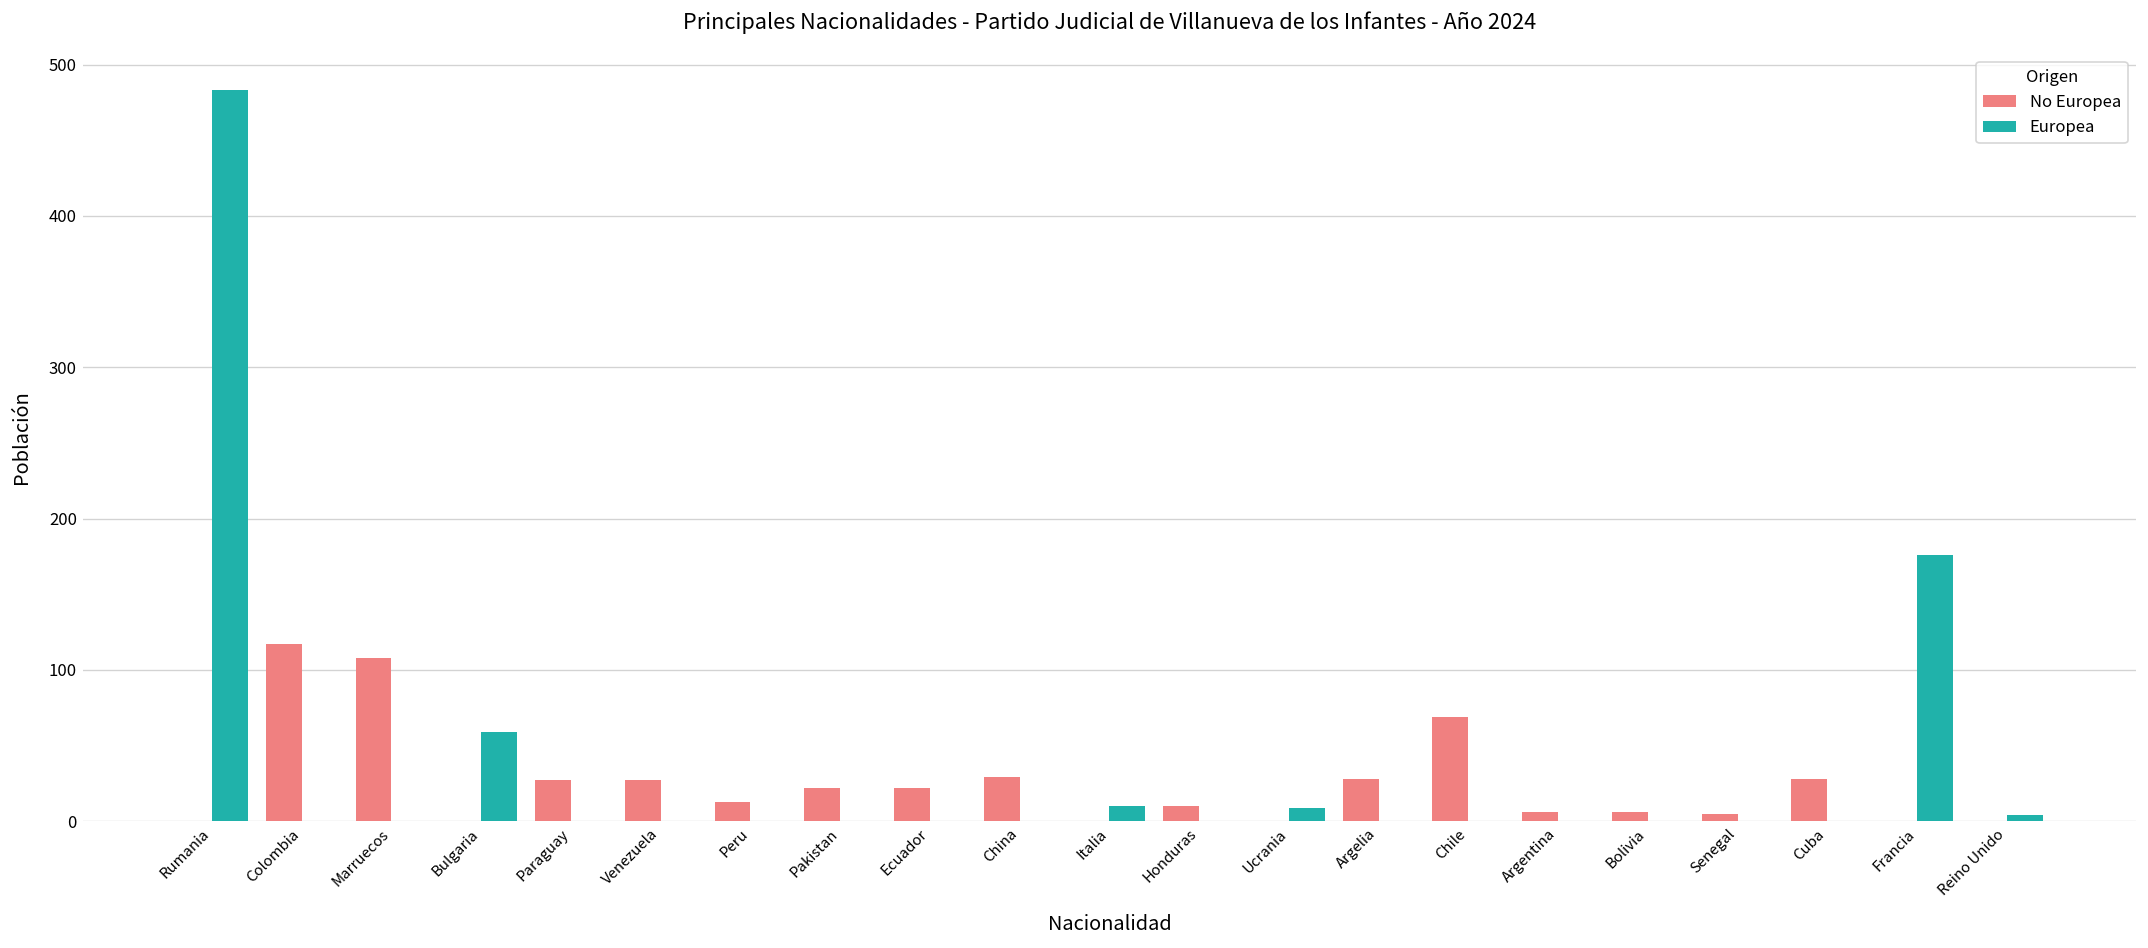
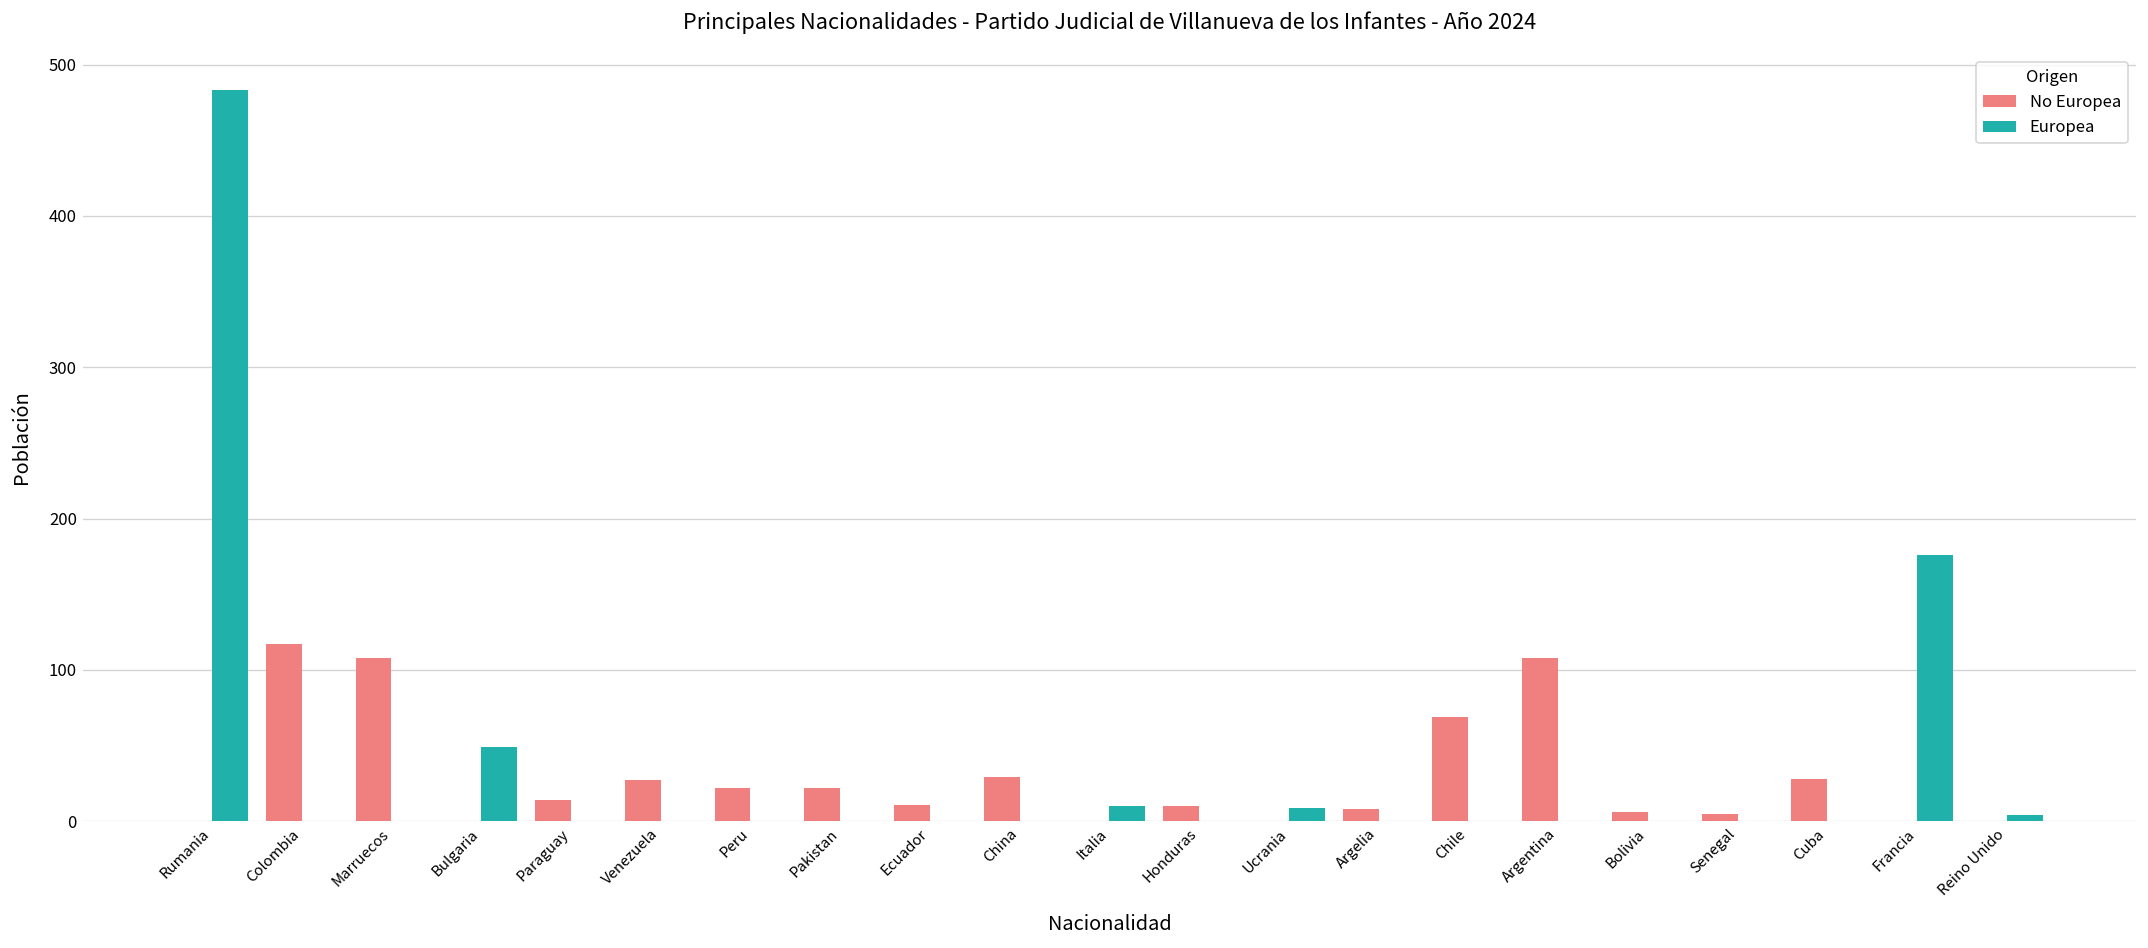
  {
    "No Europea": {
      "Rumania": 0,
      "Colombia": 117,
      "Marruecos": 108,
      "Bulgaria": 0,
-     "Paraguay": 27,
+     "Paraguay": 14,
      "Venezuela": 27,
-     "Peru": 13,
+     "Peru": 22,
      "Pakistan": 22,
-     "Ecuador": 22,
+     "Ecuador": 11,
      "China": 29,
      "Italia": 0,
      "Honduras": 10,
      "Ucrania": 0,
-     "Argelia": 28,
+     "Argelia": 8,
      "Chile": 69,
-     "Argentina": 6,
+     "Argentina": 108,
      "Bolivia": 6,
      "Senegal": 5,
      "Cuba": 28,
      "Francia": 0,
      "Reino Unido": 0
    },
    "Europea": {
      "Rumania": 483,
      "Colombia": 0,
      "Marruecos": 0,
-     "Bulgaria": 59,
+     "Bulgaria": 49,
      "Paraguay": 0,
      "Venezuela": 0,
      "Peru": 0,
      "Pakistan": 0,
      "Ecuador": 0,
      "China": 0,
      "Italia": 10,
      "Honduras": 0,
      "Ucrania": 9,
      "Argelia": 0,
      "Chile": 0,
      "Argentina": 0,
      "Bolivia": 0,
      "Senegal": 0,
      "Cuba": 0,
      "Francia": 176,
      "Reino Unido": 4
    }
  }
